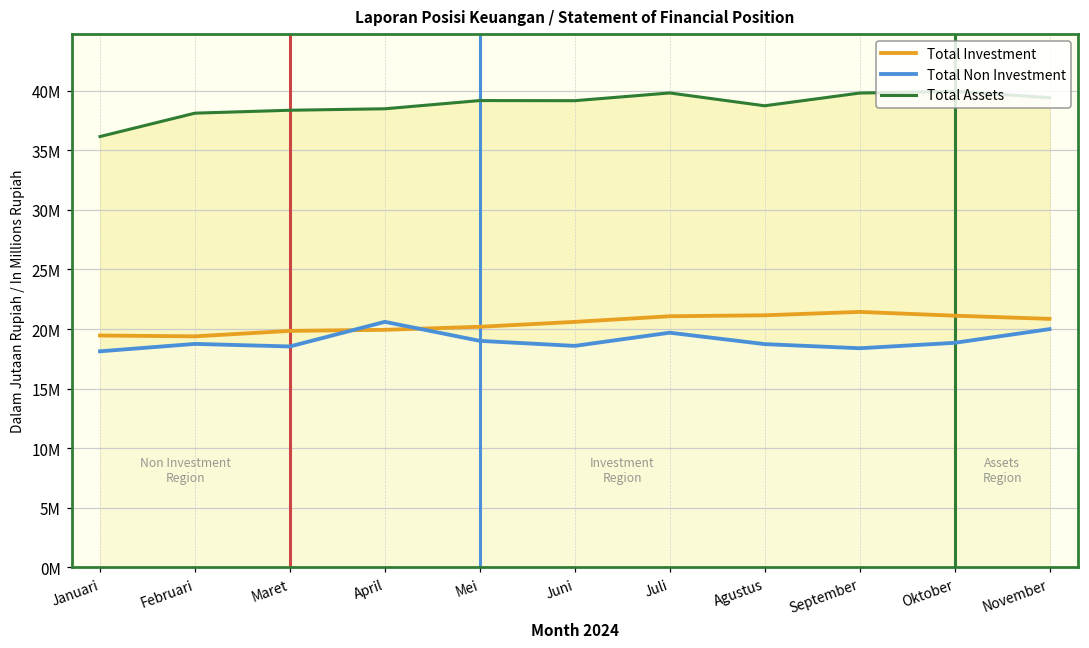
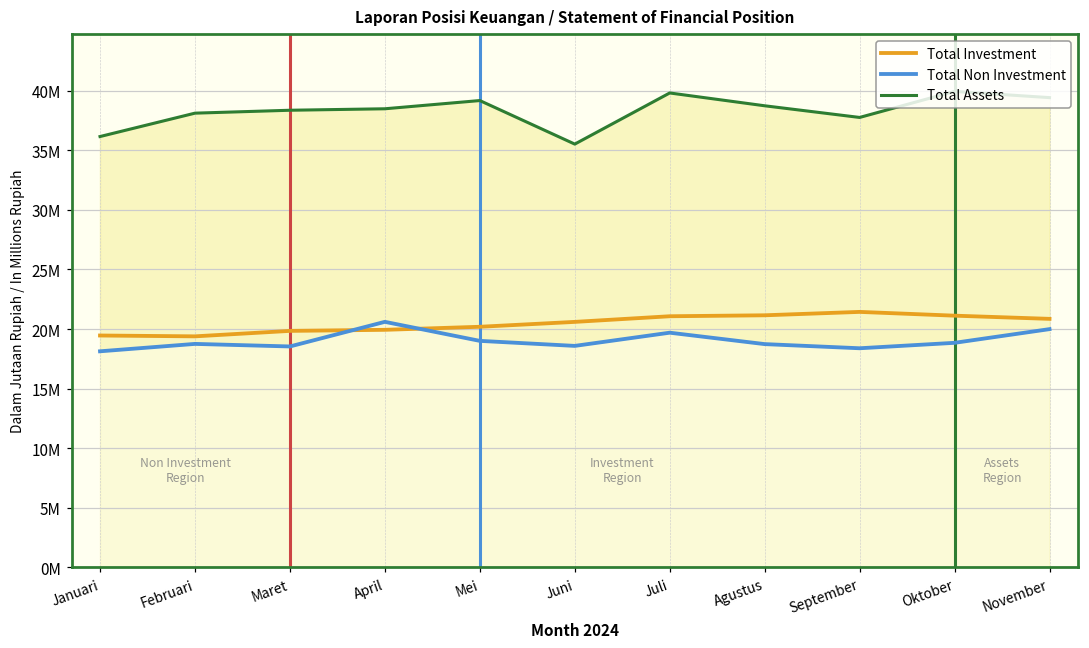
  {
    "Total Investment": {
      "Januari": 19500000,
      "Februari": 19400000,
      "Maret": 19800000,
      "April": 19900000,
      "Mei": 20200000,
      "Juni": 20600000,
      "Juli": 21100000,
      "Agustus": 21200000,
      "September": 21400000,
      "Oktober": 21100000,
      "November": 20900000
    },
    "Total Non Investment": {
      "Januari": 18100000,
      "Februari": 18700000,
      "Maret": 18500000,
      "April": 20600000,
      "Mei": 19000000,
      "Juni": 18600000,
      "Juli": 19700000,
      "Agustus": 18700000,
      "September": 18400000,
      "Oktober": 18800000,
      "November": 20000000
    },
    "Total Assets": {
      "Januari": 36200000,
      "Februari": 38100000,
      "Maret": 38400000,
      "April": 38500000,
      "Mei": 39200000,
-     "Juni": 39200000,
+     "Juni": 35500000,
      "Juli": 39800000,
      "Agustus": 38800000,
-     "September": 39800000
+     "September": 37800000
    }
  }
